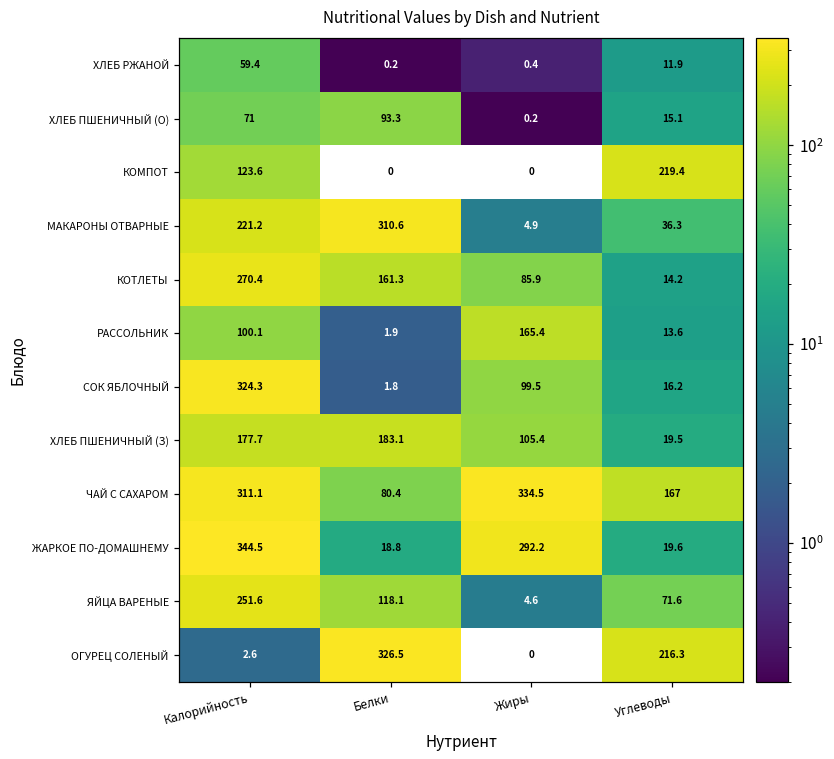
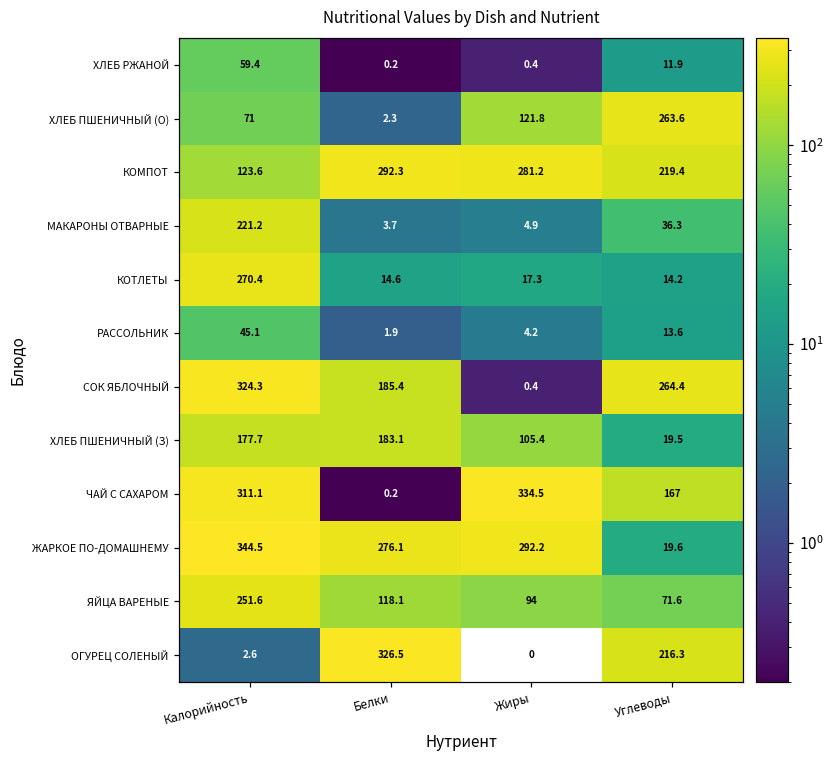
  {
    "ХЛЕБ РЖАНОЙ": {
      "Калорийность": 59.4,
      "Белки": 0.2,
      "Жиры": 0.4,
      "Углеводы": 11.9
    },
    "ХЛЕБ ПШЕНИЧНЫЙ (О)": {
      "Калорийность": 71,
-     "Белки": 93.3,
-     "Жиры": 0.2,
-     "Углеводы": 15.1
+     "Белки": 2.3,
+     "Жиры": 121.8,
+     "Углеводы": 263.6
    },
    "КОМПОТ": {
      "Калорийность": 123.6,
-     "Белки": 0,
-     "Жиры": 0,
+     "Белки": 292.3,
+     "Жиры": 281.2,
      "Углеводы": 219.4
    },
    "МАКАРОНЫ ОТВАРНЫЕ": {
      "Калорийность": 221.2,
-     "Белки": 310.6,
+     "Белки": 3.7,
      "Жиры": 4.9,
      "Углеводы": 36.3
    },
    "КОТЛЕТЫ": {
      "Калорийность": 270.4,
-     "Белки": 161.3,
-     "Жиры": 85.9,
+     "Белки": 14.6,
+     "Жиры": 17.3,
      "Углеводы": 14.2
    },
    "РАССОЛЬНИК": {
-     "Калорийность": 100.1,
+     "Калорийность": 45.1,
      "Белки": 1.9,
-     "Жиры": 165.4,
+     "Жиры": 4.2,
      "Углеводы": 13.6
    },
    "СОК ЯБЛОЧНЫЙ": {
      "Калорийность": 324.3,
-     "Белки": 1.8,
-     "Жиры": 99.5,
-     "Углеводы": 16.2
+     "Белки": 185.4,
+     "Жиры": 0.4,
+     "Углеводы": 264.4
    },
    "ХЛЕБ ПШЕНИЧНЫЙ (З)": {
      "Калорийность": 177.7,
      "Белки": 183.1,
      "Жиры": 105.4,
      "Углеводы": 19.5
    },
    "ЧАЙ С САХАРОМ": {
      "Калорийность": 311.1,
-     "Белки": 80.4,
+     "Белки": 0.2,
      "Жиры": 334.5,
      "Углеводы": 167
    },
    "ЖАРКОЕ ПО-ДОМАШНЕМУ": {
      "Калорийность": 344.5,
-     "Белки": 18.8,
+     "Белки": 276.1,
      "Жиры": 292.2,
      "Углеводы": 19.6
    },
    "ЯЙЦА ВАРЕНЫЕ": {
      "Калорийность": 251.6,
      "Белки": 118.1,
-     "Жиры": 4.6,
+     "Жиры": 94,
      "Углеводы": 71.6
    },
    "ОГУРЕЦ СОЛЕНЫЙ": {
      "Калорийность": 2.6,
      "Белки": 326.5,
      "Жиры": 0,
      "Углеводы": 216.3
    }
  }
